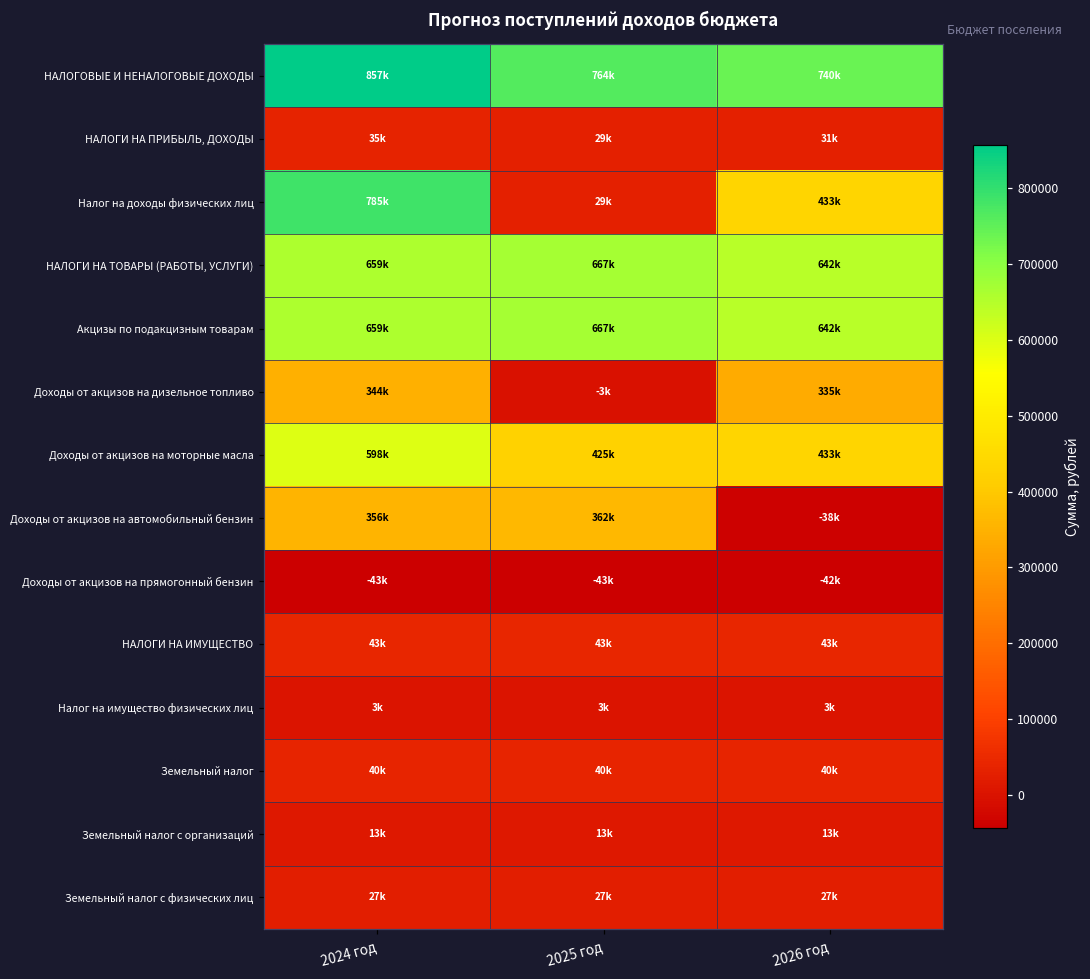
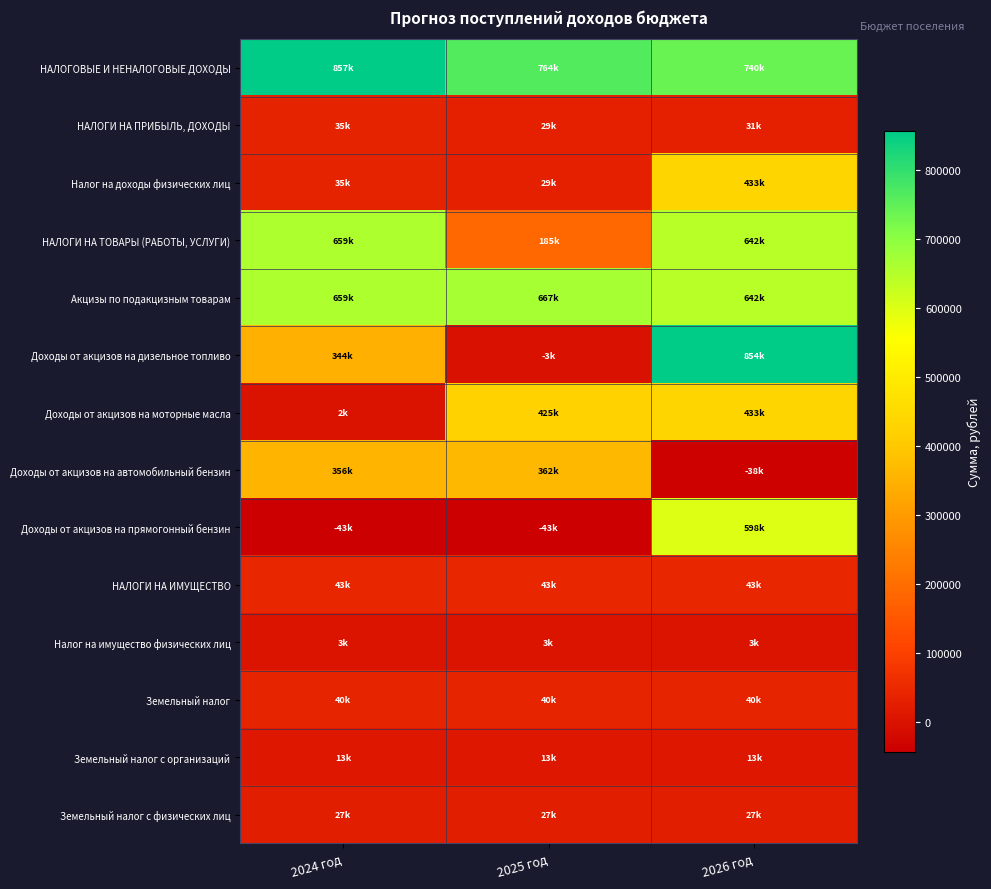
  {
    "НАЛОГОВЫЕ И НЕНАЛОГОВЫЕ ДОХОДЫ": {
      "2024 год": "857k",
      "2025 год": "764k",
      "2026 год": "740k"
    },
    "НАЛОГИ НА ПРИБЫЛЬ, ДОХОДЫ": {
      "2024 год": "35k",
      "2025 год": "29k",
      "2026 год": "31k"
    },
    "Налог на доходы физических лиц": {
-     "2024 год": "785k",
+     "2024 год": "35k",
      "2025 год": "29k",
      "2026 год": "433k"
    },
    "НАЛОГИ НА ТОВАРЫ (РАБОТЫ, УСЛУГИ)": {
      "2024 год": "659k",
-     "2025 год": "667k",
+     "2025 год": "185k",
      "2026 год": "642k"
    },
    "Акцизы по подакцизным товарам": {
      "2024 год": "659k",
      "2025 год": "667k",
      "2026 год": "642k"
    },
    "Доходы от акцизов на дизельное топливо": {
      "2024 год": "344k",
      "2025 год": "-3k",
-     "2026 год": "335k"
+     "2026 год": "854k"
    },
    "Доходы от акцизов на моторные масла": {
-     "2024 год": "598k",
+     "2024 год": "2k",
      "2025 год": "425k",
      "2026 год": "433k"
    },
    "Доходы от акцизов на автомобильный бензин": {
      "2024 год": "356k",
      "2025 год": "362k",
      "2026 год": "-38k"
    },
    "Доходы от акцизов на прямогонный бензин": {
      "2024 год": "-43k",
      "2025 год": "-43k",
-     "2026 год": "-42k"
+     "2026 год": "598k"
    },
    "НАЛОГИ НА ИМУЩЕСТВО": {
      "2024 год": "43k",
      "2025 год": "43k",
      "2026 год": "43k"
    },
    "Налог на имущество физических лиц": {
      "2024 год": "3k",
      "2025 год": "3k",
      "2026 год": "3k"
    },
    "Земельный налог": {
      "2024 год": "40k",
      "2025 год": "40k",
      "2026 год": "40k"
    },
    "Земельный налог с организаций": {
      "2024 год": "13k",
      "2025 год": "13k",
      "2026 год": "13k"
    },
    "Земельный налог с физических лиц": {
      "2024 год": "27k",
      "2025 год": "27k",
      "2026 год": "27k"
    }
  }
